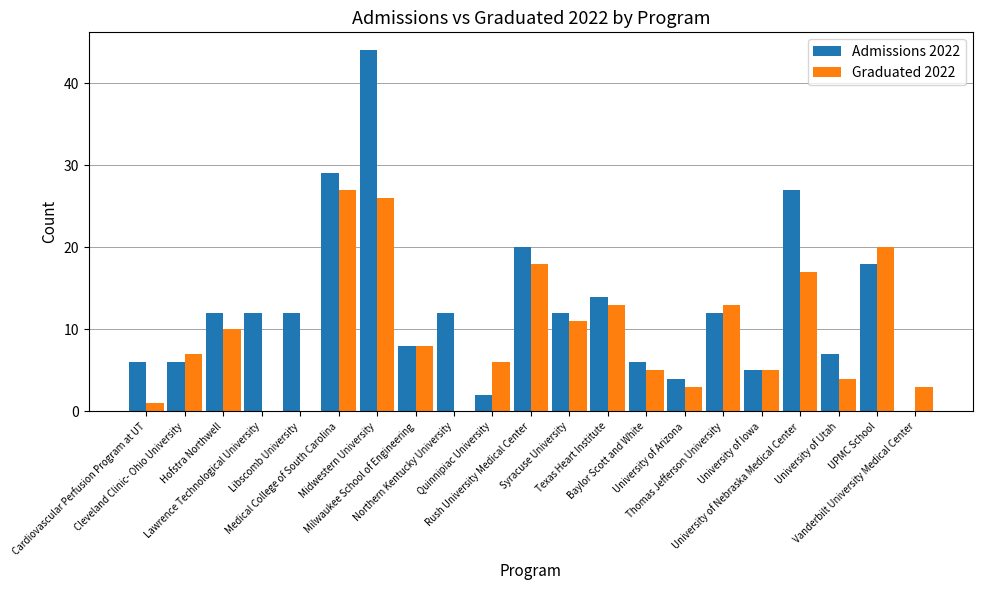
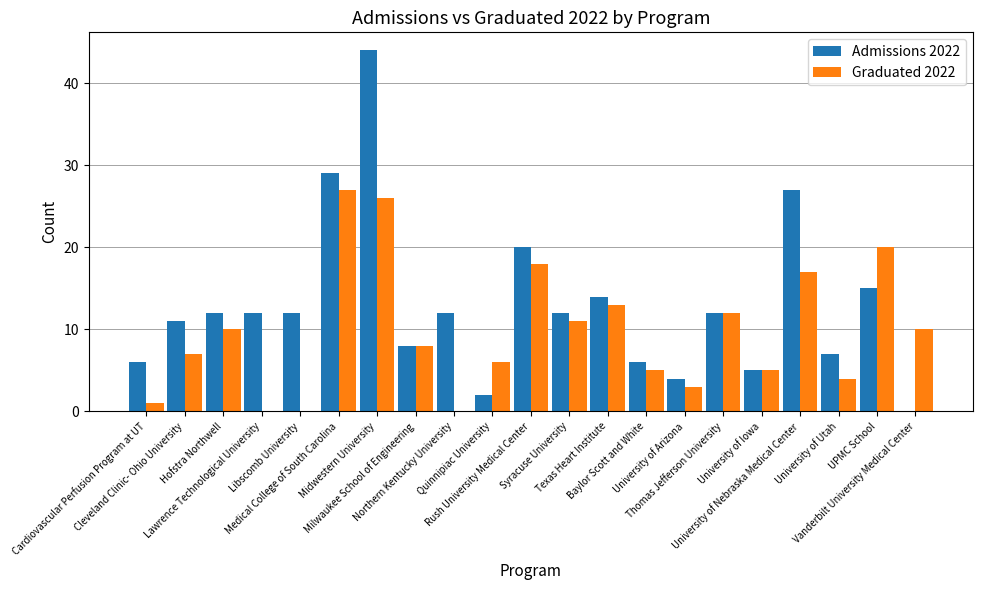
  {
    "Admissions 2022": {
      "Cardiovascular Perfusion Program at UT": 6,
-     "Cleveland Clinic- Ohio University": 6,
+     "Cleveland Clinic- Ohio University": 11,
      "Hofstra Northwell": 12,
      "Lawrence Technological University": 12,
      "Libscomb University": 12,
      "Medical College of South Carolina": 29,
      "Midwestern University": 44,
      "Milwaukee School of Engineering": 8,
      "Northern Kentucky University": 12,
      "Quinnipiac University": 2,
      "Rush University Medical Center": 20,
      "Syracuse University": 12,
      "Texas Heart Institute": 14,
      "Baylor Scott and White": 6,
      "University of Arizona": 4,
      "Thomas Jefferson University": 12,
      "University of Iowa": 5,
      "University of Nebraska Medical Center": 27,
      "University of Utah": 7,
-     "UPMC School": 18,
+     "UPMC School": 15,
      "Vanderbilt University Medical Center": 0
    },
    "Graduated 2022": {
      "Cardiovascular Perfusion Program at UT": 1,
      "Cleveland Clinic- Ohio University": 7,
      "Hofstra Northwell": 10,
      "Lawrence Technological University": 0,
      "Libscomb University": 0,
      "Medical College of South Carolina": 27,
      "Midwestern University": 26,
      "Milwaukee School of Engineering": 8,
      "Northern Kentucky University": 0,
      "Quinnipiac University": 6,
      "Rush University Medical Center": 18,
      "Syracuse University": 11,
      "Texas Heart Institute": 13,
      "Baylor Scott and White": 5,
      "University of Arizona": 3,
-     "Thomas Jefferson University": 13,
+     "Thomas Jefferson University": 12,
      "University of Iowa": 5,
      "University of Nebraska Medical Center": 17,
      "University of Utah": 4,
      "UPMC School": 20,
-     "Vanderbilt University Medical Center": 3
+     "Vanderbilt University Medical Center": 10
    }
  }
